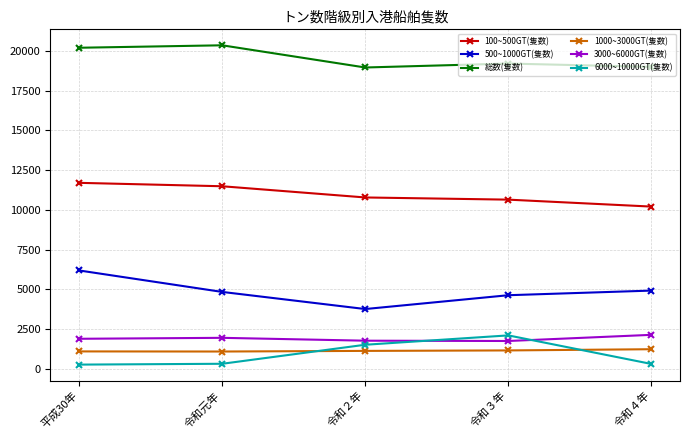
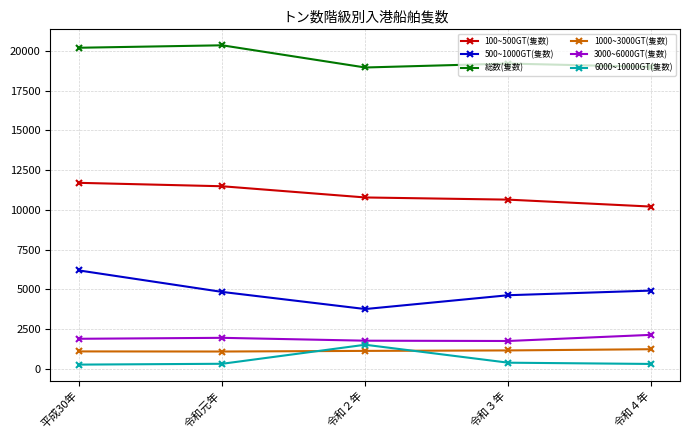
  {
    "100~500GT(隻数)": {
      "平成30年": 11700,
      "令和元年": 11500,
      "令和２年": 10800,
      "令和３年": 10600,
      "令和４年": 10200
    },
    "500~1000GT(隻数)": {
      "平成30年": 6200,
      "令和元年": 4800,
      "令和２年": 3800,
      "令和３年": 4600,
      "令和４年": 4900
    },
    "総数(隻数)": {
      "平成30年": 20200,
      "令和元年": 20300,
      "令和２年": 18900
    },
    "1000~3000GT(隻数)": {
      "平成30年": 1100,
      "令和元年": 1100,
      "令和２年": 1100,
      "令和３年": 1200,
      "令和４年": 1200
    },
    "3000~6000GT(隻数)": {
      "平成30年": 1900,
      "令和元年": 2000,
      "令和２年": 1800,
      "令和３年": 1800,
      "令和４年": 2100
    },
    "6000~10000GT(隻数)": {
      "平成30年": 300,
      "令和元年": 300,
      "令和２年": 1500,
-     "令和３年": 2100,
+     "令和３年": 400,
      "令和４年": 300
    }
  }
